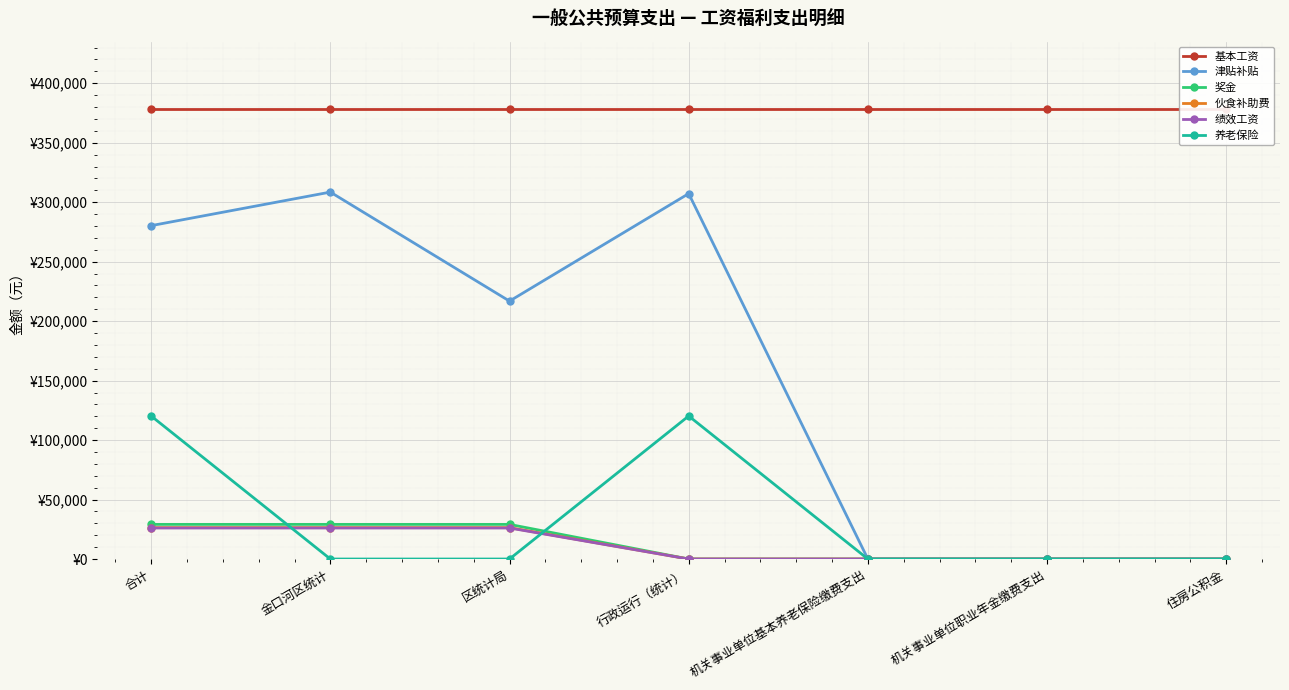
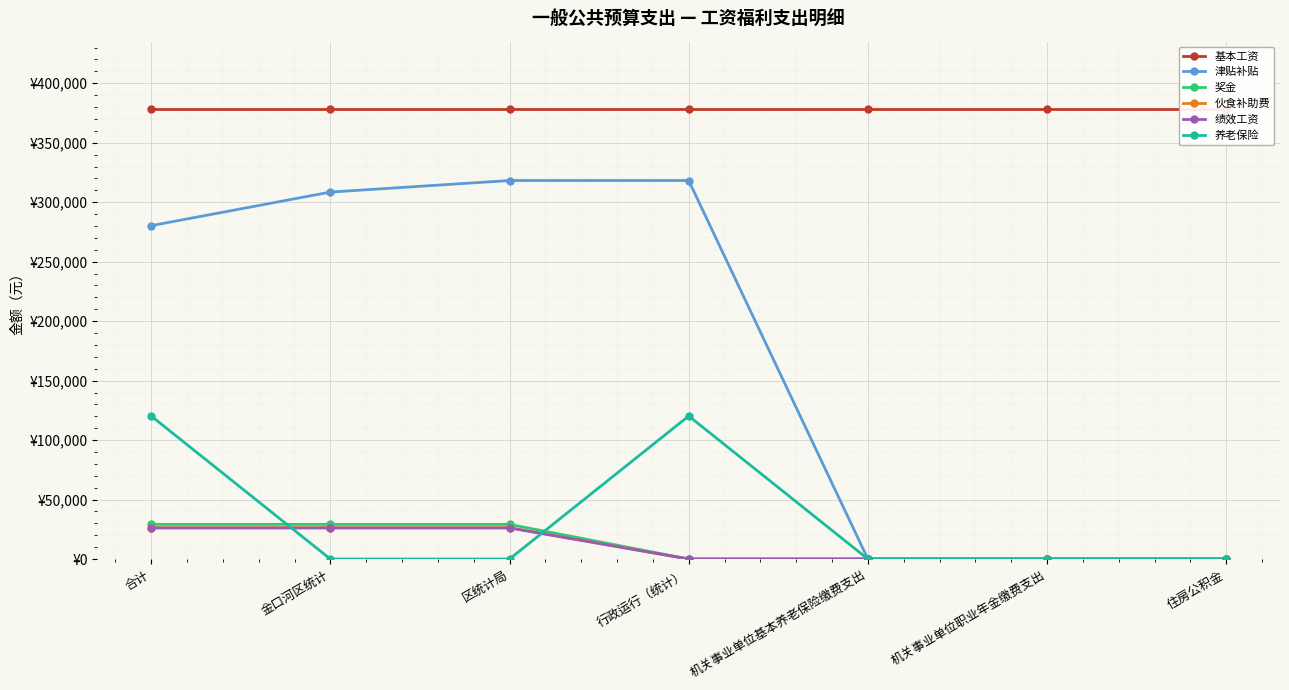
  {
    "基本工资": {
      "合计": "¥378,000",
      "金口河区统计": "¥378,000",
      "区统计局": "¥378,000",
      "行政运行（统计）": "¥378,000",
      "机关事业单位基本养老保险缴费支出": "¥378,000",
      "机关事业单位职业年金缴费支出": "¥378,000"
    },
    "津贴补贴": {
      "合计": "¥280,000",
      "金口河区统计": "¥308,000",
-     "区统计局": "¥217,000",
-     "行政运行（统计）": "¥307,000"
+     "区统计局": "¥318,000",
+     "行政运行（统计）": "¥318,000"
    },
    "绩效工资": {
      "合计": "¥26,000",
      "金口河区统计": "¥26,000",
      "区统计局": "¥26,000"
    }
  }
